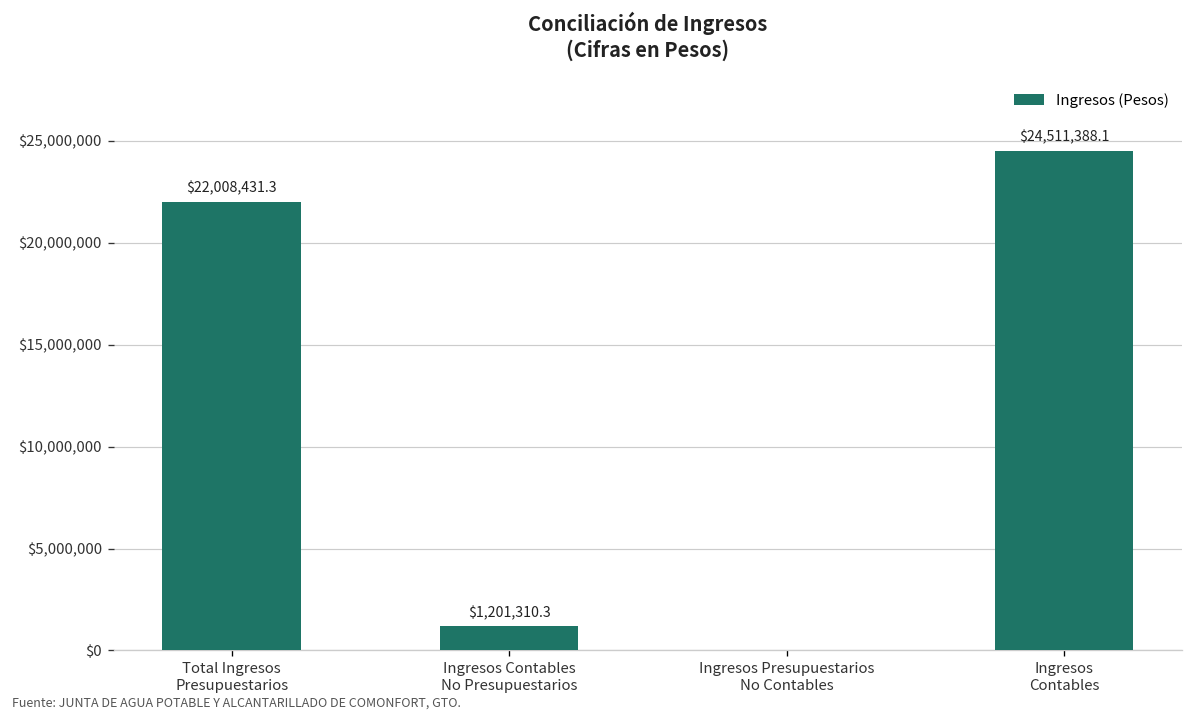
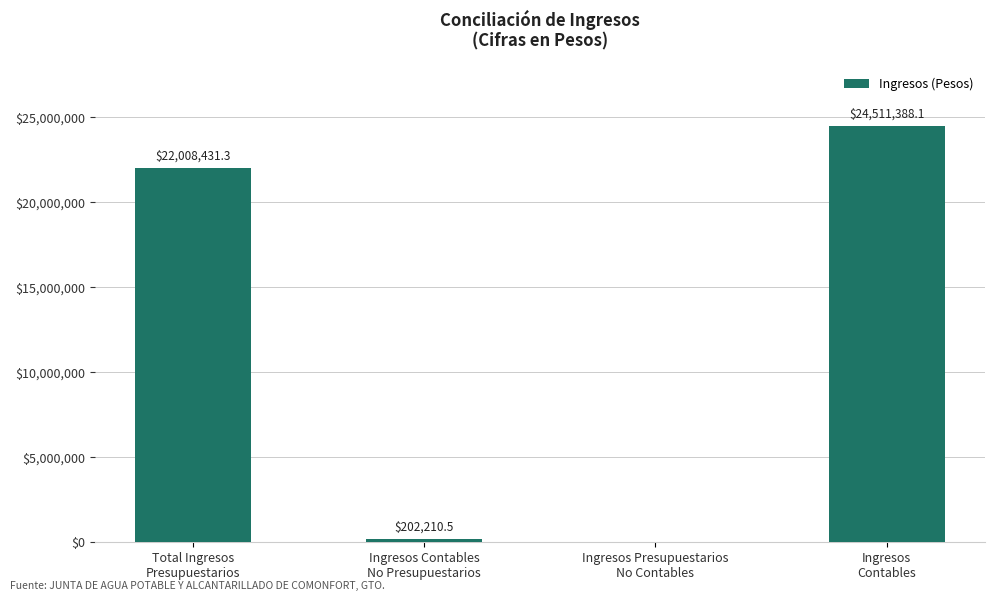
  {
    "Total Ingresos Presupuestarios": "$22,008,431.3",
-   "Ingresos Contables No Presupuestarios": "$1,201,310.3",
+   "Ingresos Contables No Presupuestarios": "$202,210.5",
    "Ingresos Contables": "$24,511,388.1"
  }
